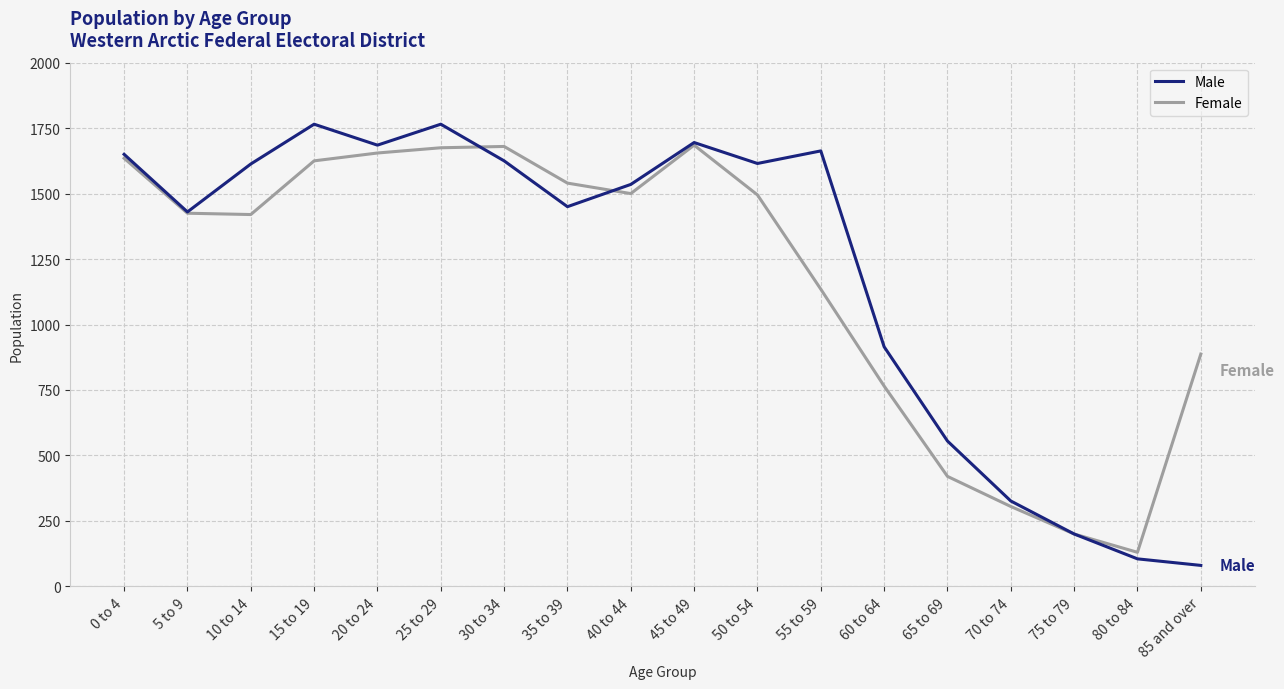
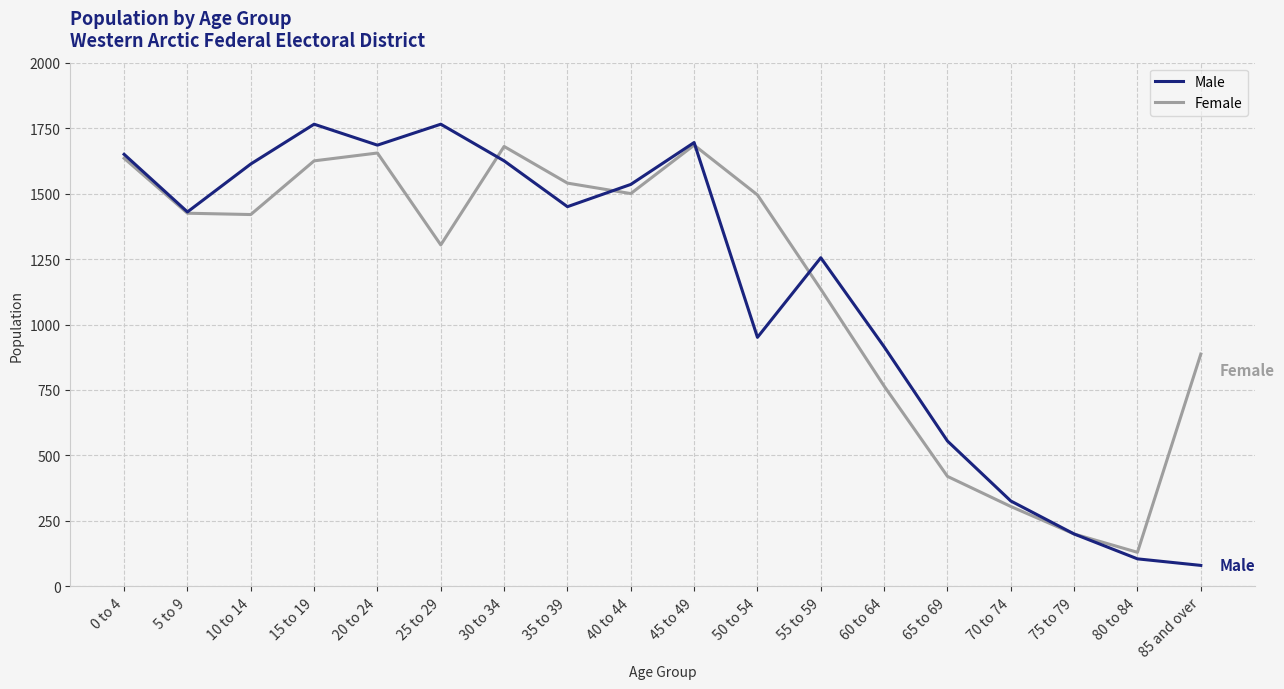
  {
    "Male": {
      "0 to 4": 1650,
      "10 to 14": 1610,
      "15 to 19": 1770,
      "20 to 24": 1690,
      "25 to 29": 1770,
      "30 to 34": 1630,
      "35 to 39": 1450,
      "40 to 44": 1540,
      "45 to 49": 1700,
-     "50 to 54": 1620,
-     "55 to 59": 1660,
+     "50 to 54": 950,
+     "55 to 59": 1260,
      "60 to 64": 920,
      "65 to 69": 560,
      "70 to 74": 330,
      "80 to 84": 110,
      "85 and over": 80
    },
    "Female": {
      "0 to 4": 1640,
      "10 to 14": 1420,
      "15 to 19": 1630,
      "20 to 24": 1660,
-     "25 to 29": 1680,
+     "25 to 29": 1300,
      "30 to 34": 1680,
      "35 to 39": 1540,
      "40 to 44": 1500,
      "45 to 49": 1690,
      "50 to 54": 1500,
      "55 to 59": 1140,
      "60 to 64": 770,
      "65 to 69": 420,
      "70 to 74": 310,
      "80 to 84": 130,
      "85 and over": 890
    }
  }
